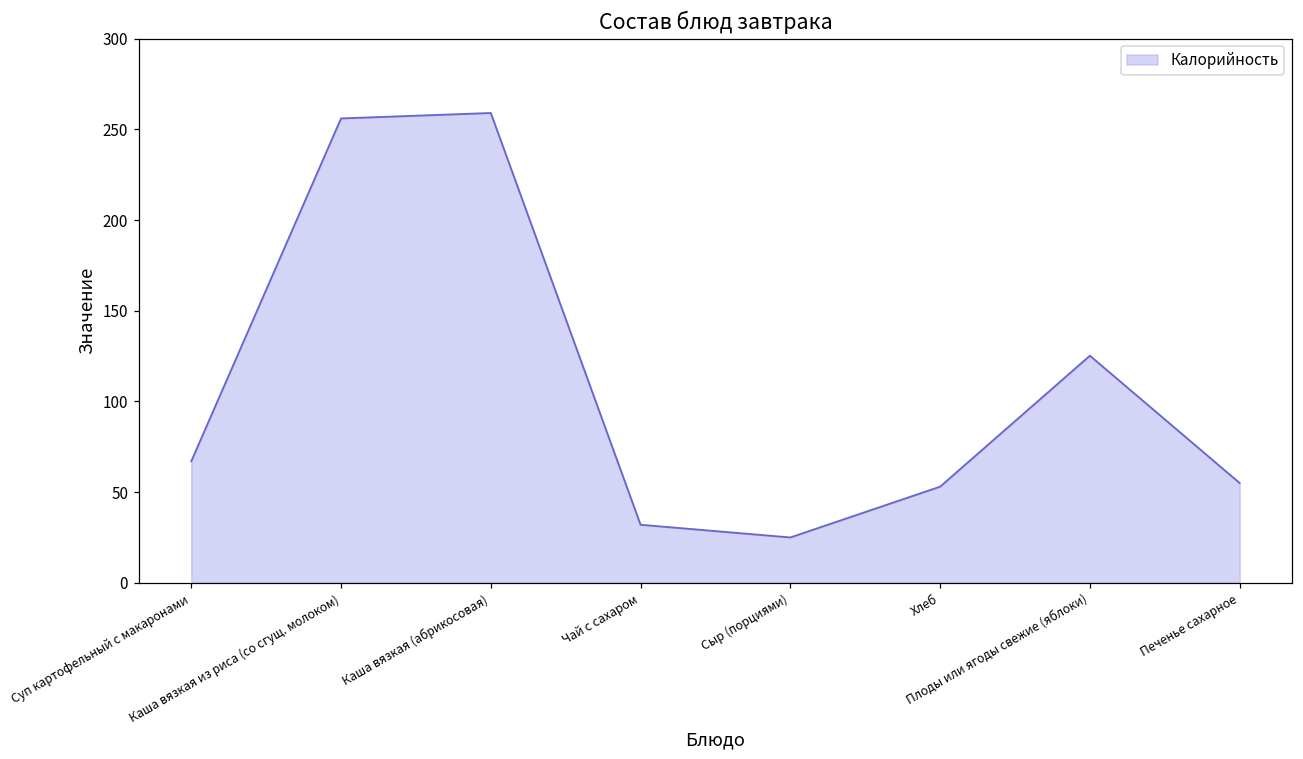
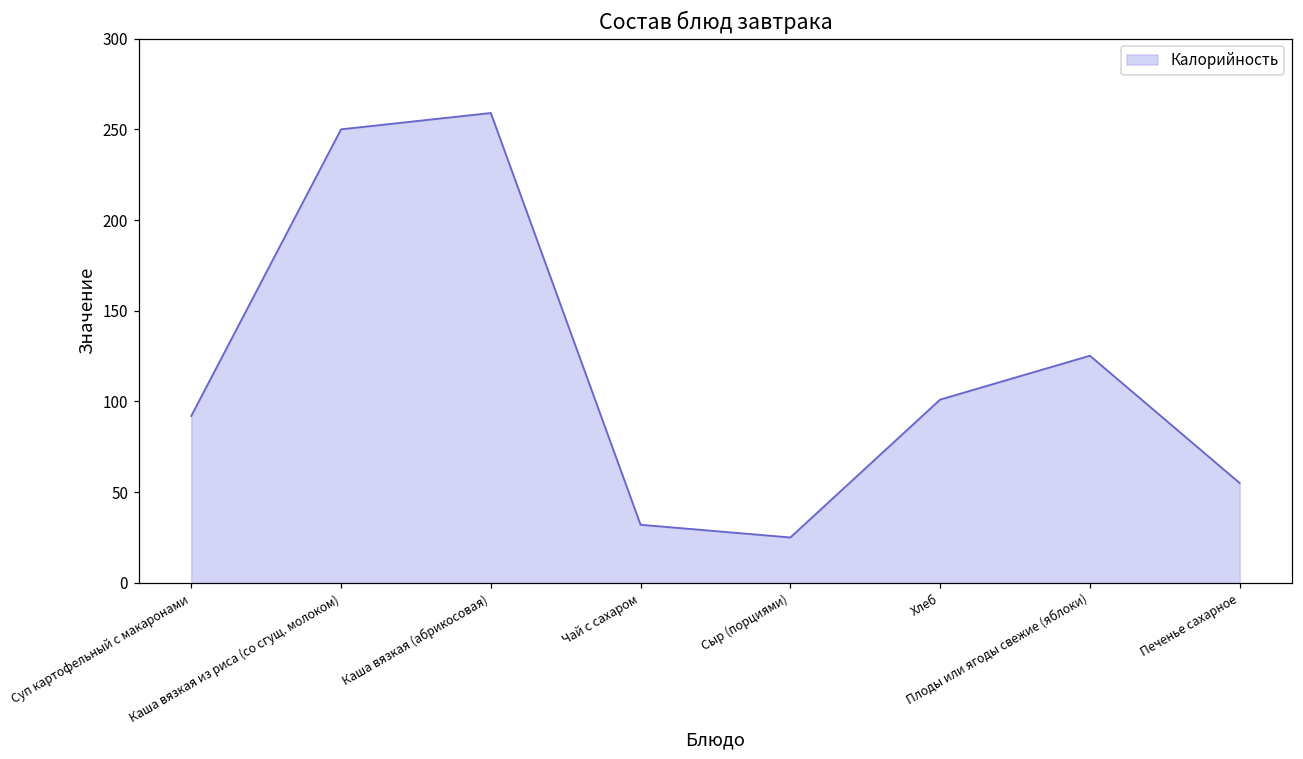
  {
-   "Суп картофельный с макаронами": 67,
-   "Каша вязкая из риса (со сгущ. молоком)": 256,
+   "Суп картофельный с макаронами": 92,
+   "Каша вязкая из риса (со сгущ. молоком)": 250,
    "Каша вязкая (абрикосовая)": 259,
    "Чай с сахаром": 32,
    "Сыр (порциями)": 25,
-   "Хлеб": 53,
+   "Хлеб": 101,
    "Плоды или ягоды свежие (яблоки)": 125,
    "Печенье сахарное": 55
  }
